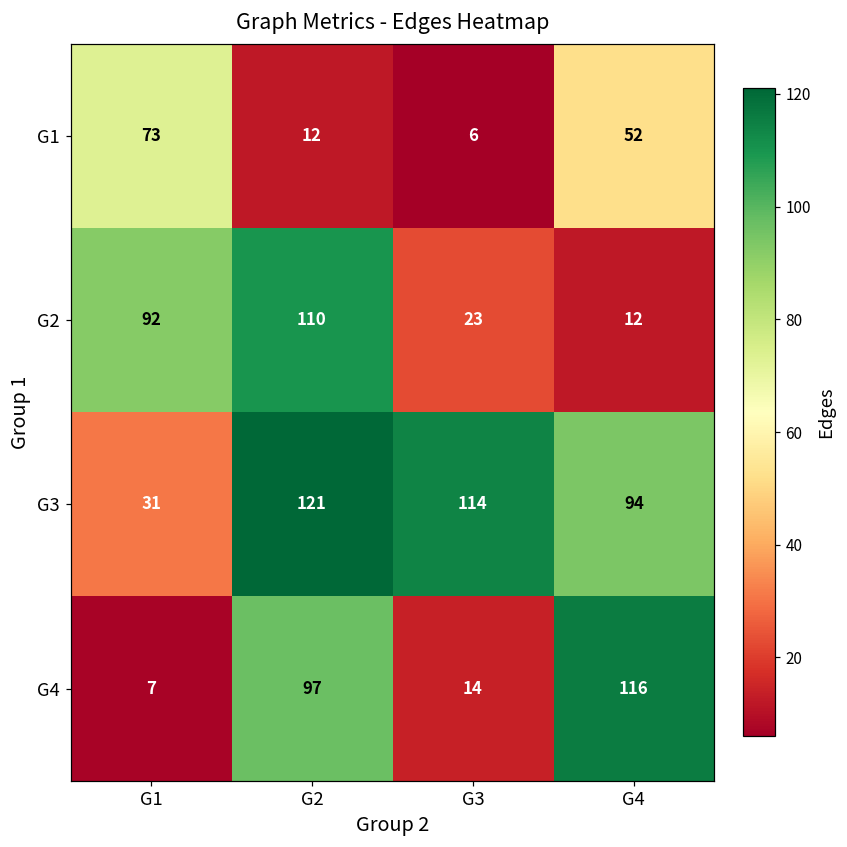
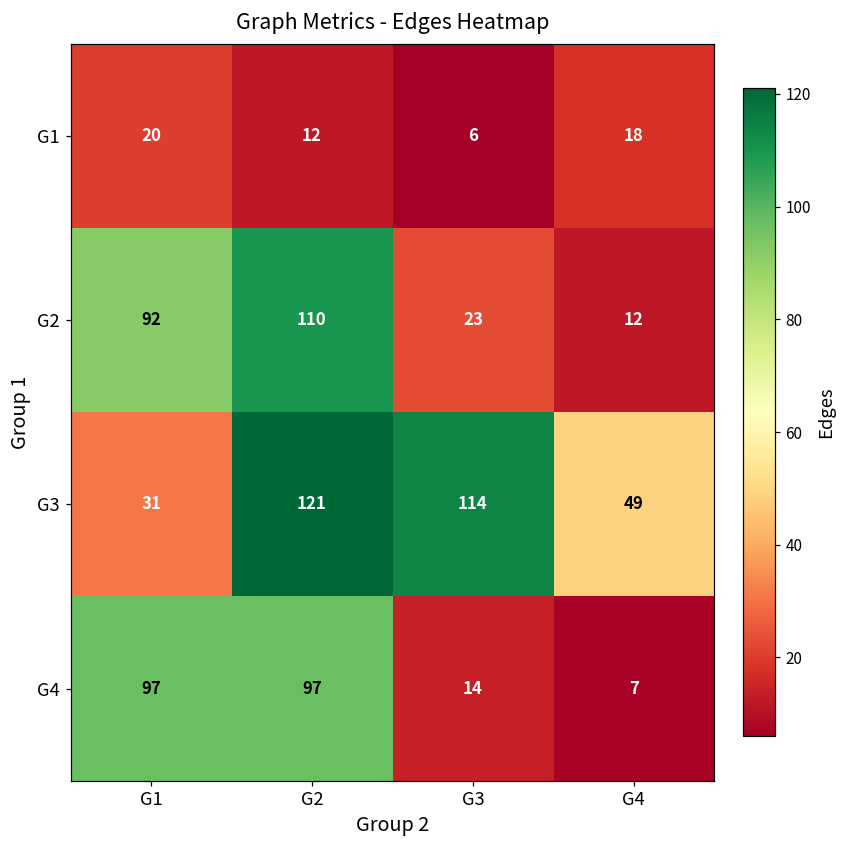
  {
    "G1": {
-     "G1": 73,
+     "G1": 20,
      "G2": 12,
      "G3": 6,
-     "G4": 52
+     "G4": 18
    },
    "G2": {
      "G1": 92,
      "G2": 110,
      "G3": 23,
      "G4": 12
    },
    "G3": {
      "G1": 31,
      "G2": 121,
      "G3": 114,
-     "G4": 94
+     "G4": 49
    },
    "G4": {
-     "G1": 7,
+     "G1": 97,
      "G2": 97,
      "G3": 14,
-     "G4": 116
+     "G4": 7
    }
  }
